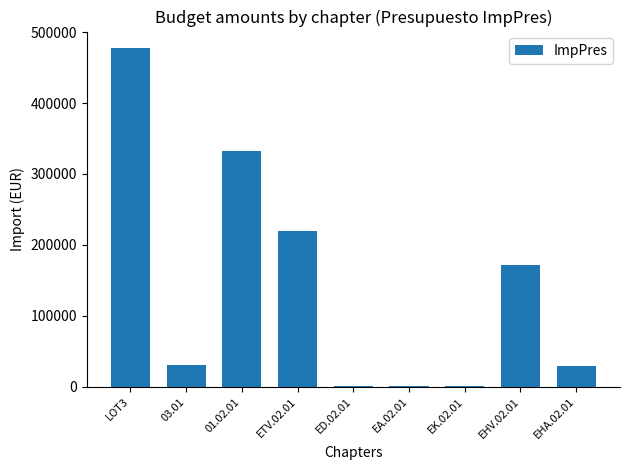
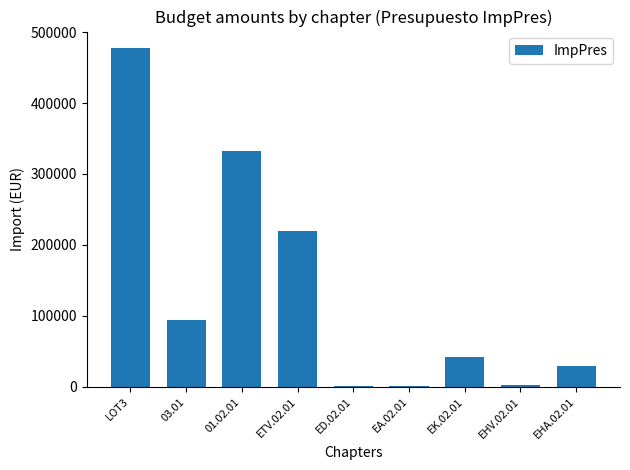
  {
    "LOT3": 480000,
-   "03.01": 30000,
+   "03.01": 90000,
    "01.02.01": 330000,
    "ETV.02.01": 220000,
-   "EK.02.01": 0,
-   "EHV.02.01": 170000,
+   "EK.02.01": 40000,
+   "EHV.02.01": 0,
    "EHA.02.01": 30000
  }
